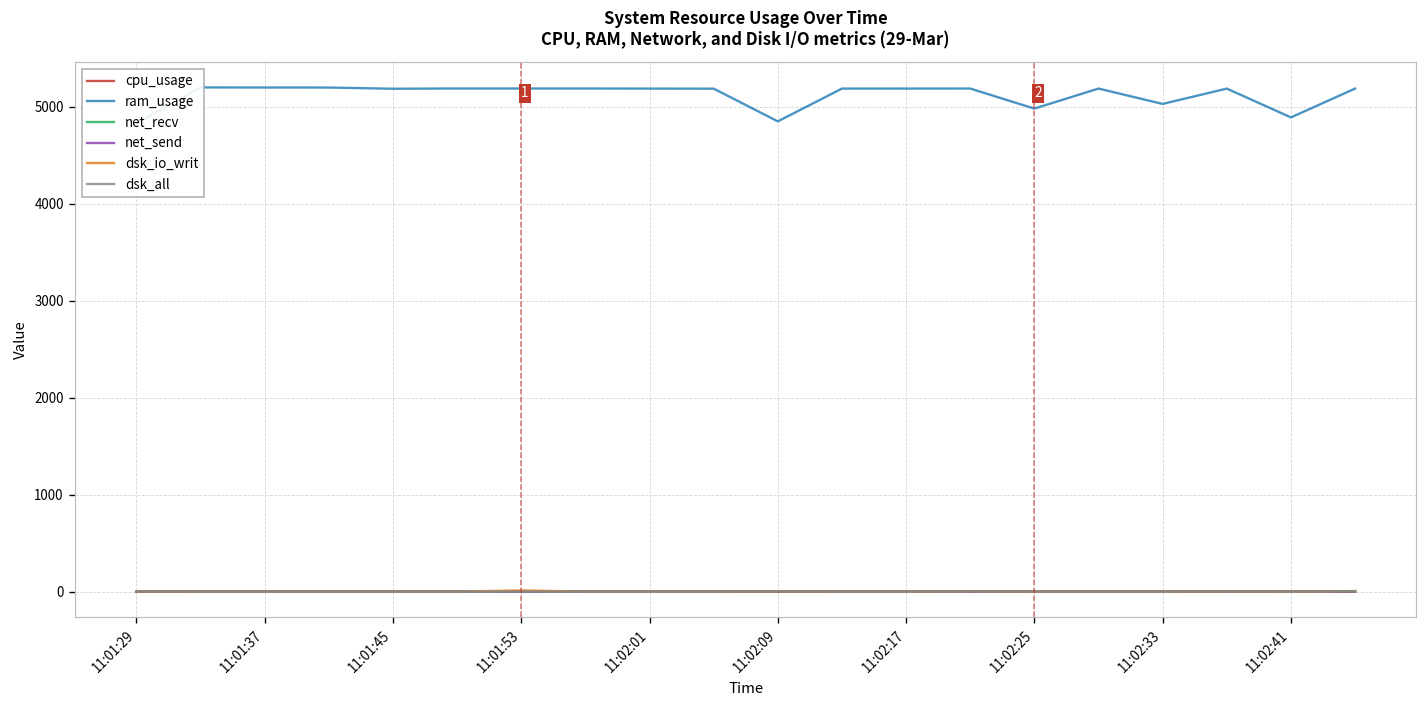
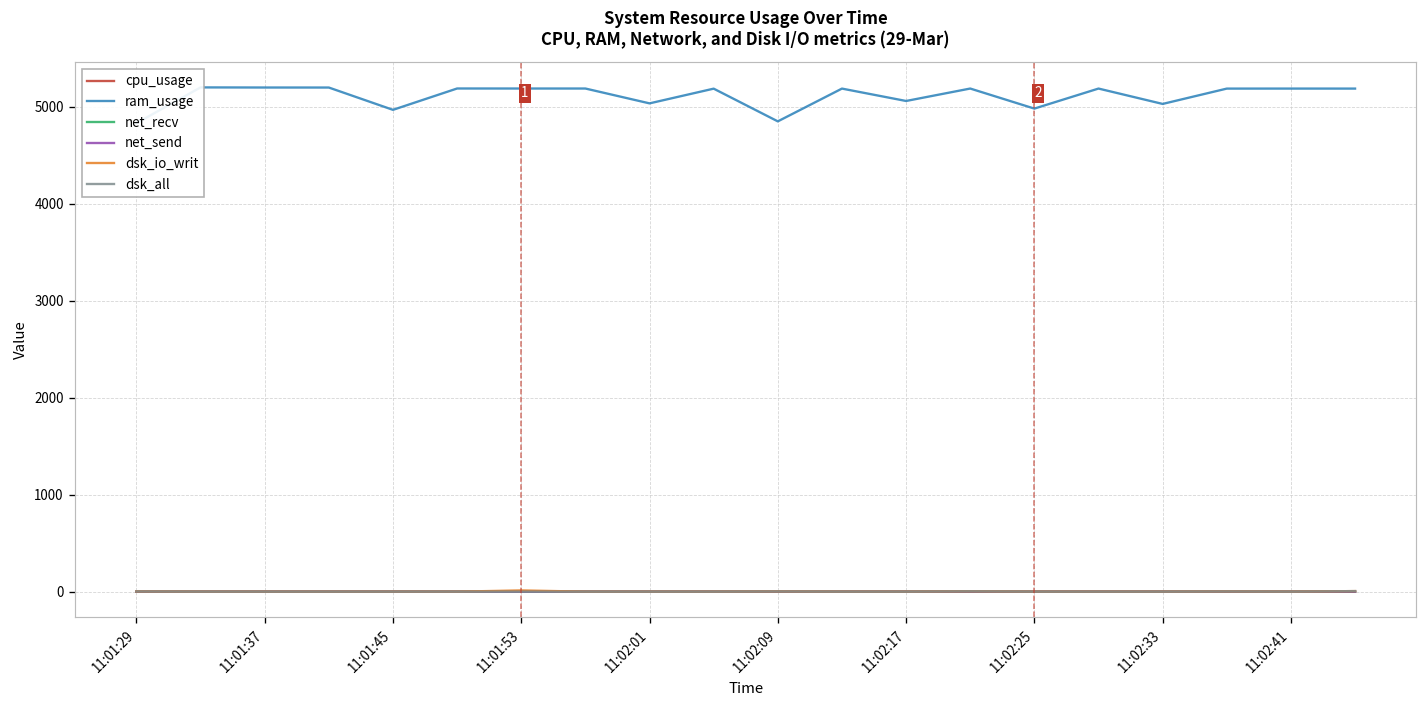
  {
    "ram_usage": {
      "11:01:37": 5200,
-     "11:01:45": 5200,
-     "11:02:01": 5200,
+     "11:01:45": 5000,
+     "11:02:01": 5000,
      "11:02:09": 4900,
-     "11:02:17": 5200,
+     "11:02:17": 5100,
      "11:02:33": 5000,
-     "11:02:41": 4900
+     "11:02:41": 5200
    }
  }
